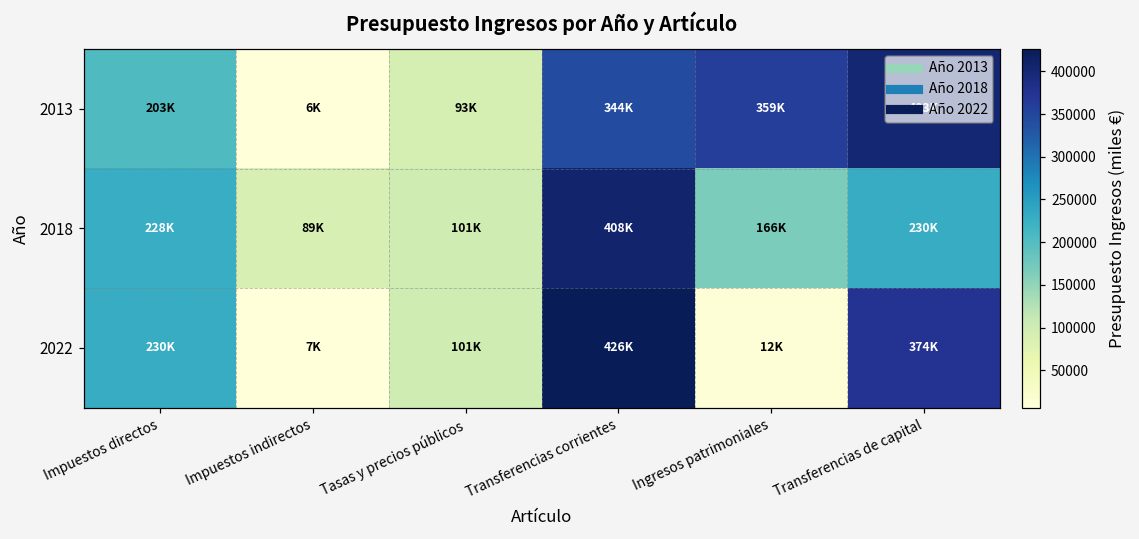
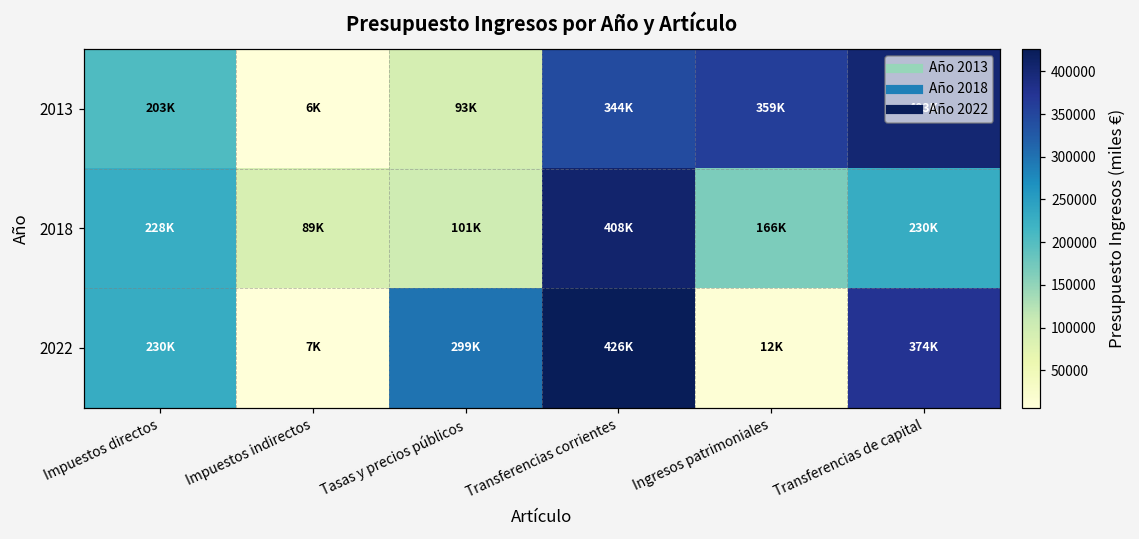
  {
    "2013": {
      "Impuestos directos": "203K",
      "Impuestos indirectos": "6K",
      "Tasas y precios públicos": "93K",
      "Transferencias corrientes": "344K",
      "Ingresos patrimoniales": "359K"
    },
    "2018": {
      "Impuestos directos": "228K",
      "Impuestos indirectos": "89K",
      "Tasas y precios públicos": "101K",
      "Transferencias corrientes": "408K",
      "Ingresos patrimoniales": "166K",
      "Transferencias de capital": "230K"
    },
    "2022": {
      "Impuestos directos": "230K",
      "Impuestos indirectos": "7K",
-     "Tasas y precios públicos": "101K",
+     "Tasas y precios públicos": "299K",
      "Transferencias corrientes": "426K",
      "Ingresos patrimoniales": "12K",
      "Transferencias de capital": "374K"
    }
  }
